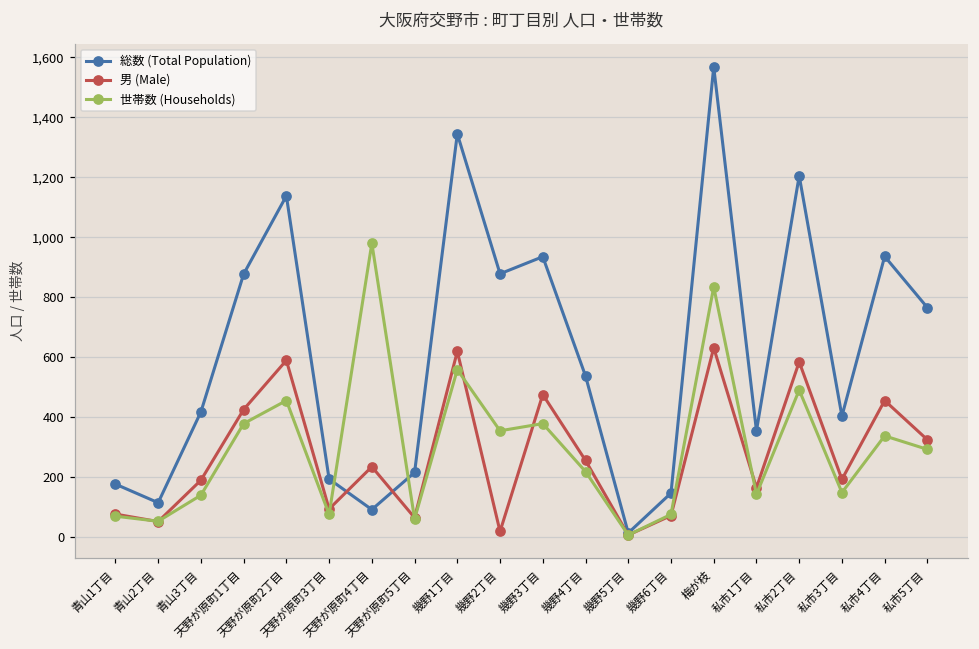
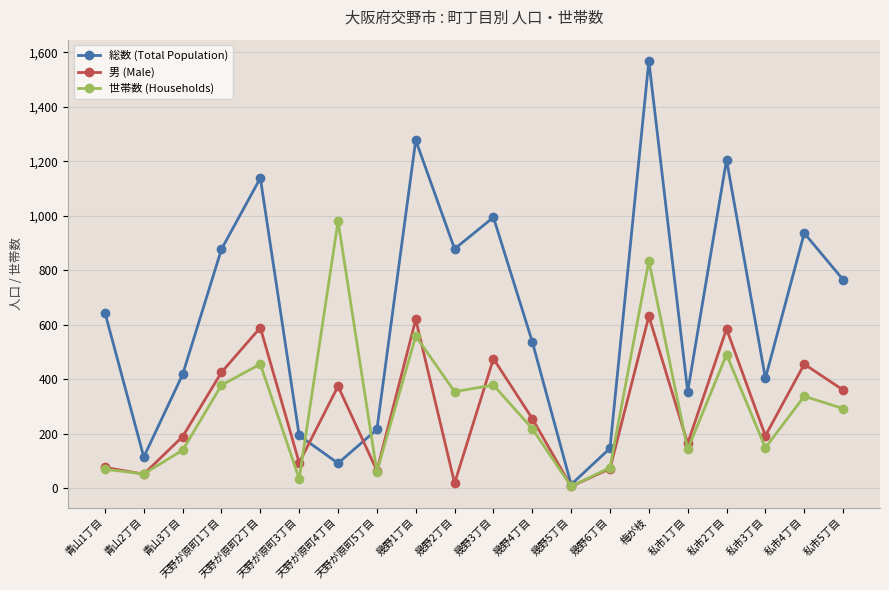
  {
    "総数 (Total Population)": {
-     "青山1丁目": "180",
+     "青山1丁目": "640",
      "青山2丁目": "110",
      "青山3丁目": "420",
      "天野が原町1丁目": "880",
      "天野が原町2丁目": "1,140",
      "天野が原町3丁目": "190",
      "天野が原町4丁目": "90",
      "天野が原町5丁目": "220",
-     "幾野1丁目": "1,350",
+     "幾野1丁目": "1,280",
      "幾野2丁目": "880",
-     "幾野3丁目": "940",
+     "幾野3丁目": "990",
      "幾野4丁目": "540",
      "幾野6丁目": "150",
      "梅が枝": "1,570",
      "私市1丁目": "350",
      "私市2丁目": "1,210",
      "私市3丁目": "400",
      "私市4丁目": "940",
      "私市5丁目": "770"
    },
    "男 (Male)": {
      "青山3丁目": "190",
      "天野が原町1丁目": "430",
      "天野が原町2丁目": "590",
      "天野が原町3丁目": "90",
-     "天野が原町4丁目": "230",
+     "天野が原町4丁目": "370",
      "幾野1丁目": "620",
      "幾野2丁目": "20",
      "幾野3丁目": "480",
      "幾野4丁目": "260",
      "梅が枝": "630",
      "私市1丁目": "160",
      "私市2丁目": "580",
      "私市3丁目": "190",
      "私市4丁目": "460",
-     "私市5丁目": "320"
+     "私市5丁目": "360"
    },
    "世帯数 (Households)": {
      "青山3丁目": "140",
      "天野が原町1丁目": "380",
      "天野が原町2丁目": "460",
-     "天野が原町3丁目": "80",
+     "天野が原町3丁目": "30",
      "天野が原町4丁目": "980",
      "幾野1丁目": "560",
      "幾野2丁目": "350",
      "幾野3丁目": "380",
      "幾野4丁目": "220",
      "梅が枝": "830",
      "私市1丁目": "140",
      "私市2丁目": "490",
      "私市3丁目": "150",
      "私市4丁目": "340",
      "私市5丁目": "290"
    }
  }
